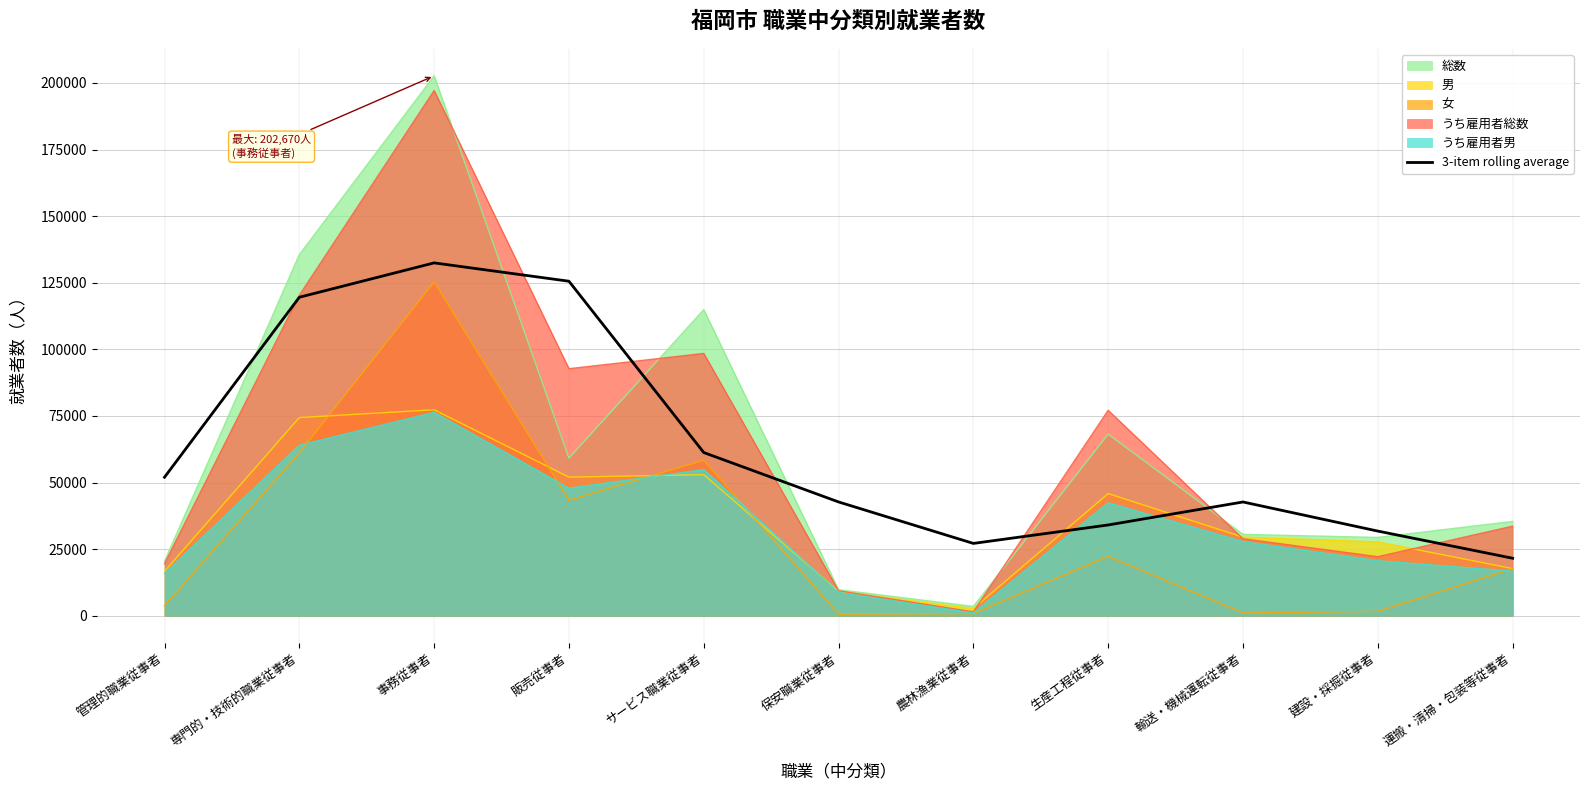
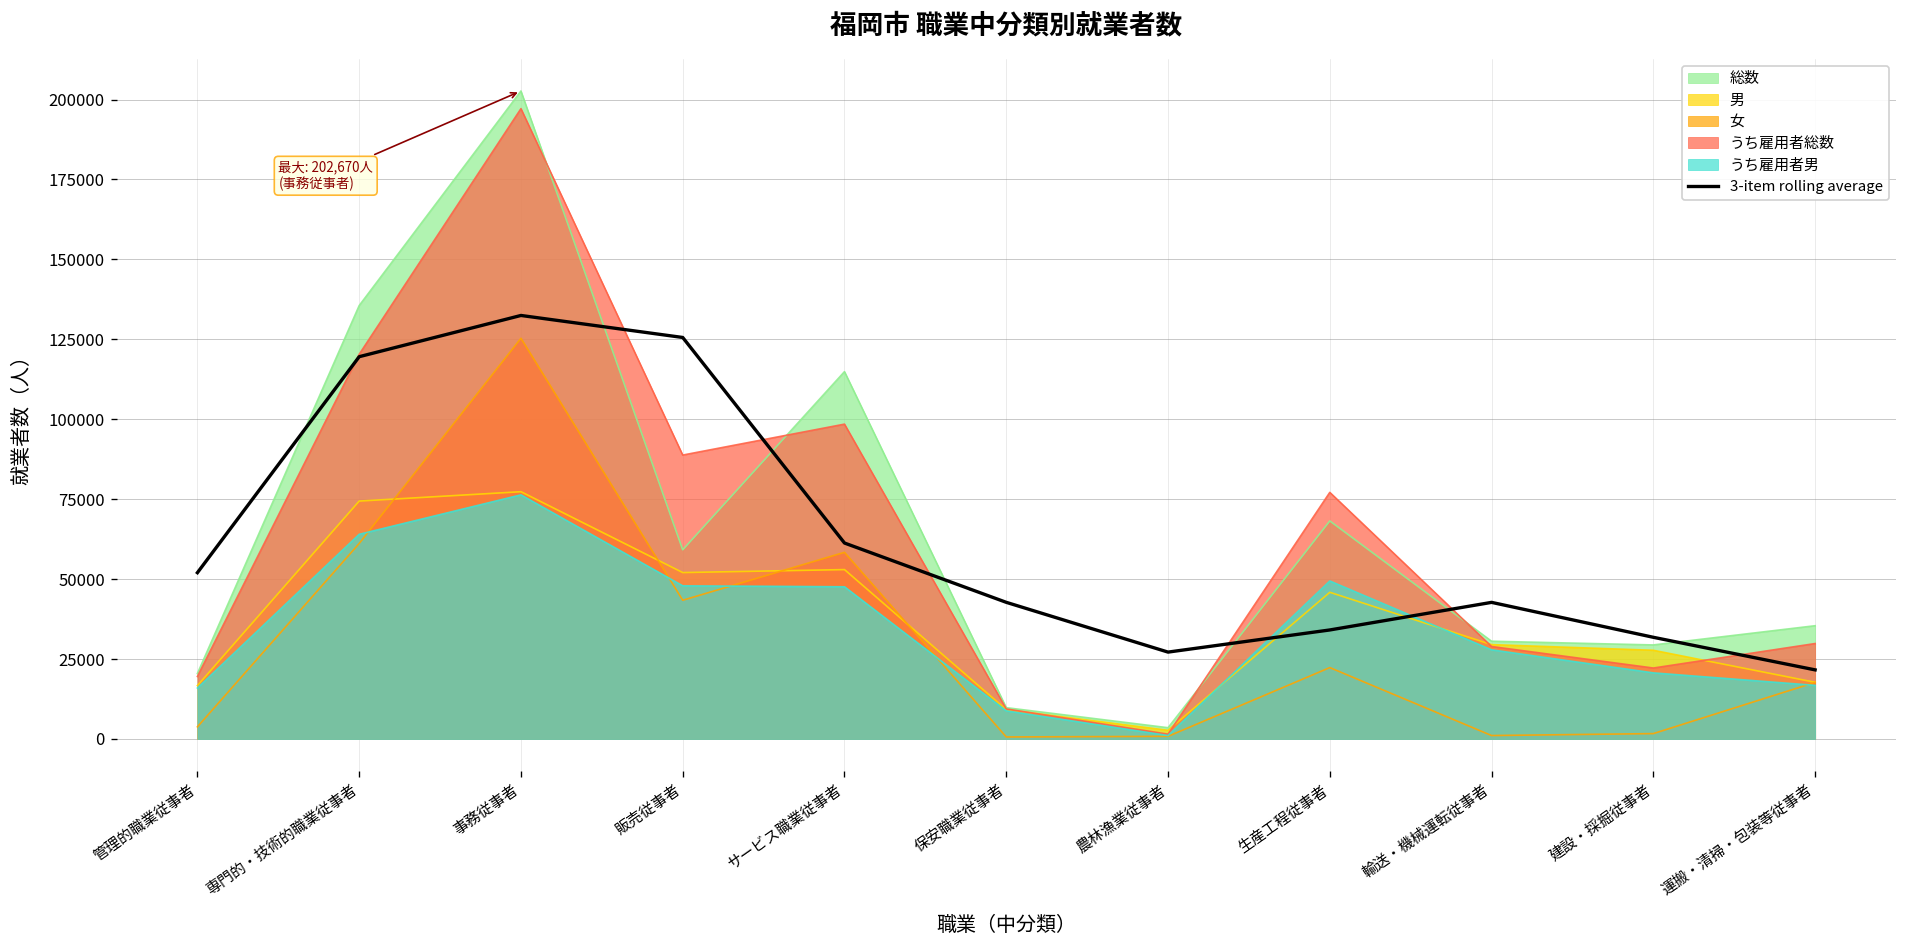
  {
    "総数": {
      "専門的・技術的職業従事者": 136000,
      "販売従事者": 59000,
      "サービス職業従事者": 115000,
      "生産工程従事者": 68000,
      "輸送・機械運転従事者": 31000,
      "建設・採掘従事者": 29000,
      "運搬・清掃・包装等従事者": 35000
    },
    "うち雇用者総数": {
-     "販売従事者": 93000,
+     "販売従事者": 89000,
      "サービス職業従事者": 98000,
      "生産工程従事者": 77000,
      "建設・採掘従事者": 22000,
-     "運搬・清掃・包装等従事者": 34000
+     "運搬・清掃・包装等従事者": 30000
    },
    "うち雇用者男": {
      "専門的・技術的職業従事者": 64000,
      "事務従事者": 76000,
      "販売従事者": 48000,
-     "サービス職業従事者": 55000,
-     "生産工程従事者": 42000,
+     "サービス職業従事者": 48000,
+     "生産工程従事者": 49000,
      "輸送・機械運転従事者": 28000,
      "建設・採掘従事者": 21000,
      "運搬・清掃・包装等従事者": 17000
    },
    "3-item rolling average": {
      "管理的職業従事者": 52000,
      "事務従事者": 132000,
      "販売従事者": 126000,
      "サービス職業従事者": 61000,
      "保安職業従事者": 43000,
      "農林漁業従事者": 27000,
      "生産工程従事者": 34000,
      "輸送・機械運転従事者": 43000,
      "建設・採掘従事者": 32000,
      "運搬・清掃・包装等従事者": 22000
    }
  }
